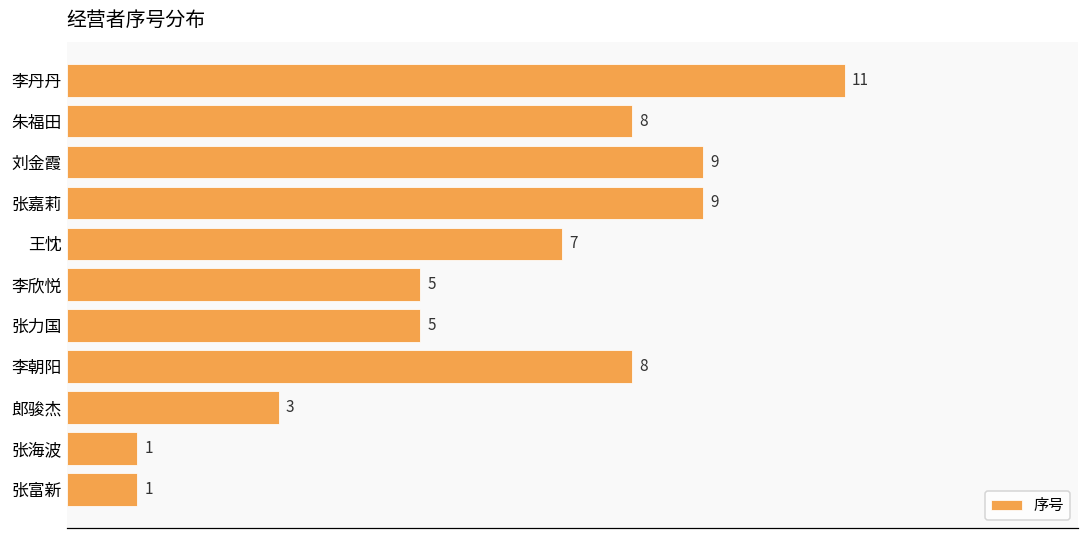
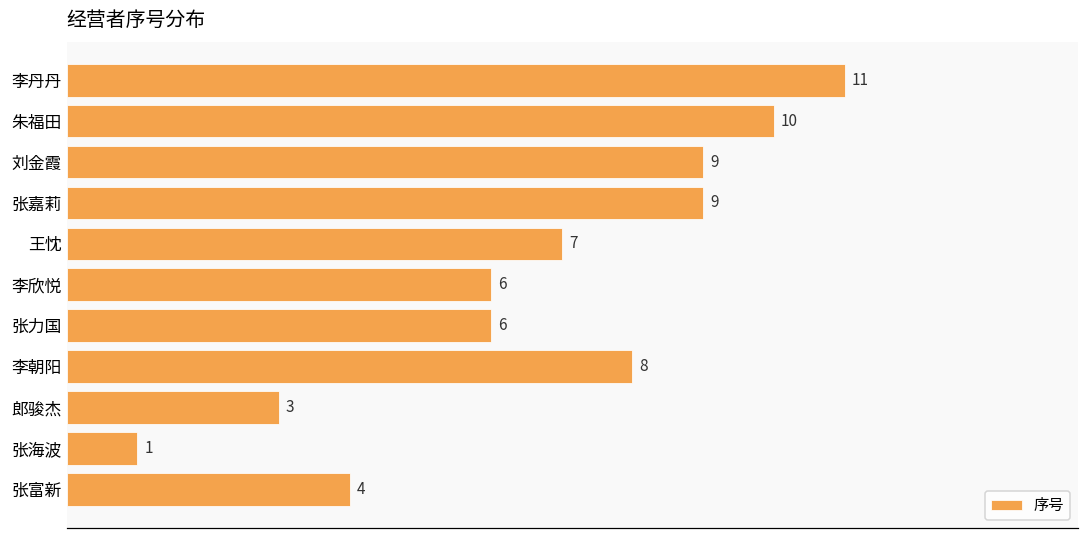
  {
    "李丹丹": 11,
-   "朱福田": 8,
+   "朱福田": 10,
    "刘金霞": 9,
    "张嘉莉": 9,
    "王忱": 7,
-   "李欣悦": 5,
-   "张力国": 5,
+   "李欣悦": 6,
+   "张力国": 6,
    "李朝阳": 8,
    "郎骏杰": 3,
    "张海波": 1,
-   "张富新": 1
+   "张富新": 4
  }
